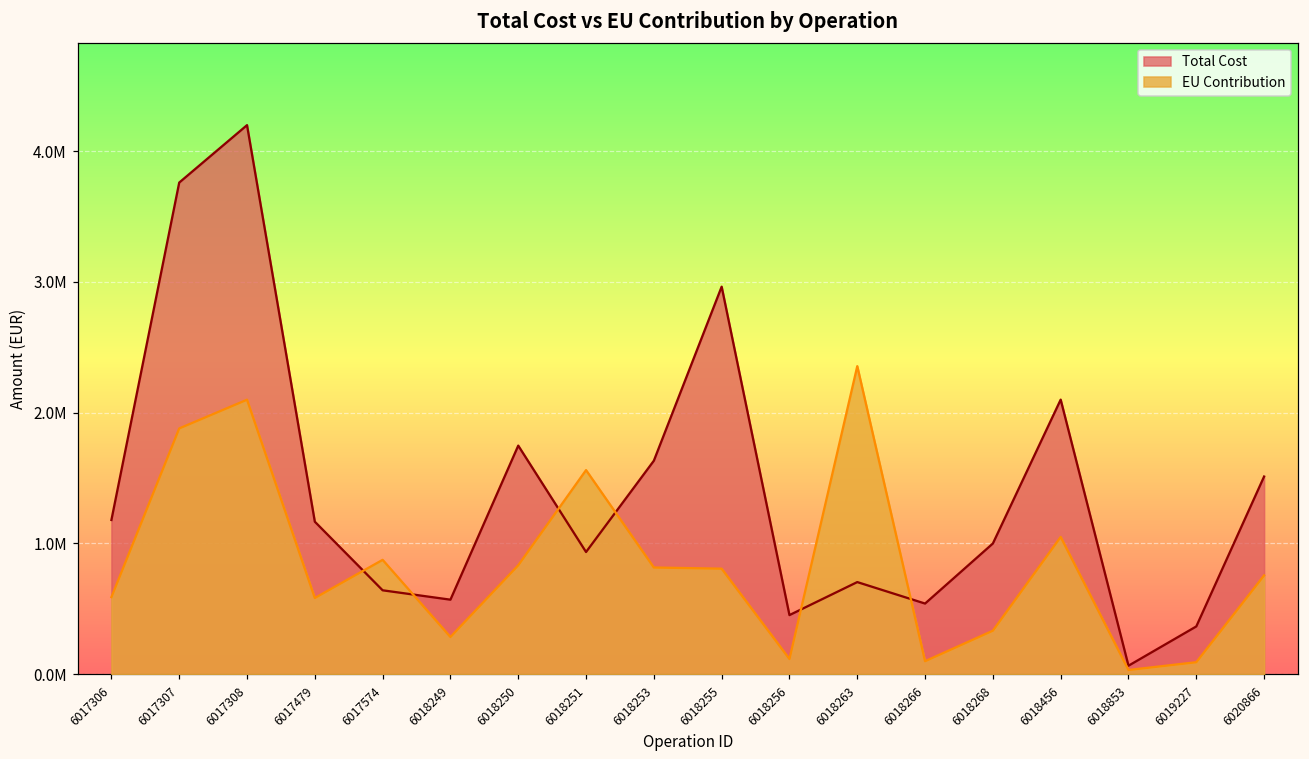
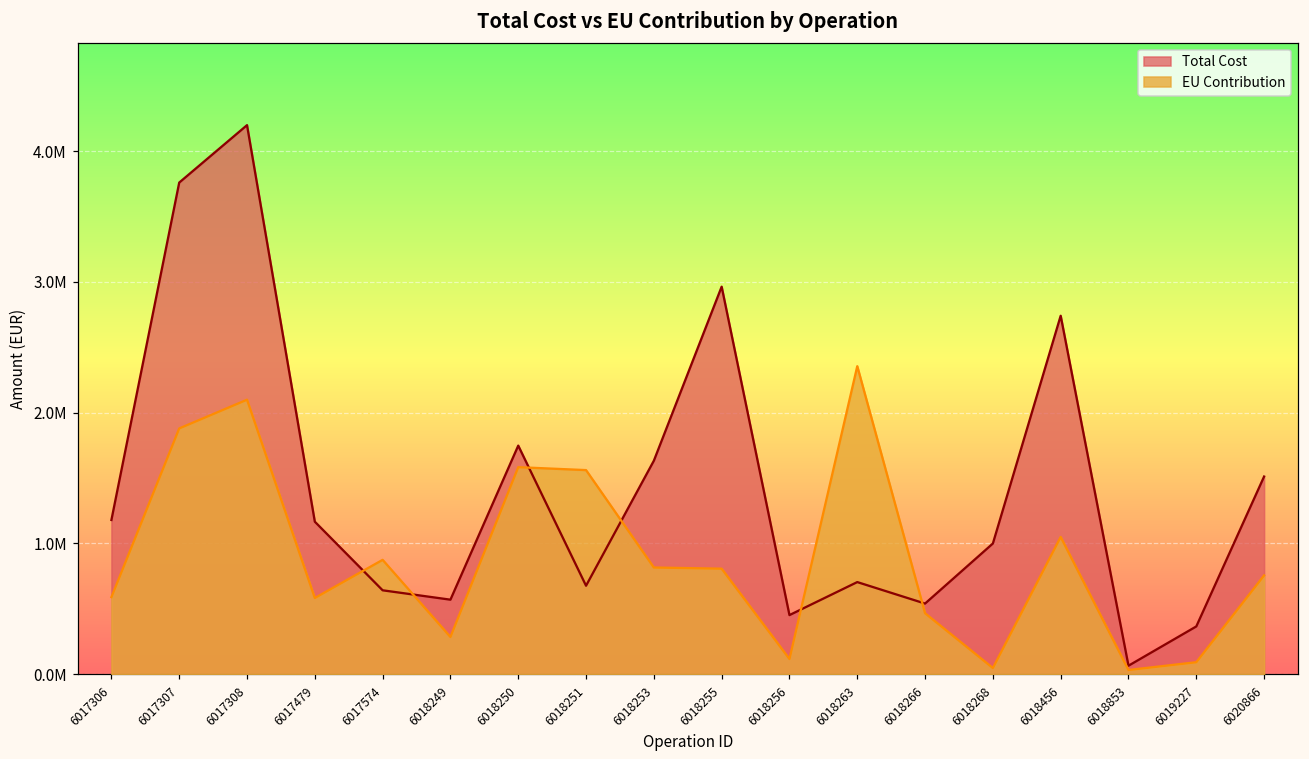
  {
    "Total Cost": {
      "6017306": 1180000,
      "6017307": 3760000,
      "6017308": 4200000,
      "6017479": 1170000,
      "6017574": 640000,
      "6018249": 570000,
      "6018250": 1750000,
-     "6018251": 930000,
+     "6018251": 680000,
      "6018253": 1630000,
      "6018255": 2960000,
      "6018256": 450000,
      "6018263": 700000,
      "6018266": 540000,
      "6018268": 1000000,
-     "6018456": 2100000,
+     "6018456": 2740000,
      "6018853": 70000,
      "6019227": 370000,
      "6020866": 1510000
    },
    "EU Contribution": {
      "6017306": 590000,
      "6017307": 1880000,
      "6017308": 2100000,
      "6017479": 580000,
      "6017574": 880000,
      "6018249": 290000,
-     "6018250": 830000,
+     "6018250": 1580000,
      "6018251": 1560000,
      "6018253": 820000,
      "6018255": 810000,
      "6018256": 120000,
      "6018263": 2360000,
-     "6018266": 100000,
-     "6018268": 330000,
+     "6018266": 470000,
+     "6018268": 50000,
      "6018456": 1050000,
      "6018853": 30000,
      "6019227": 90000,
      "6020866": 760000
    }
  }
